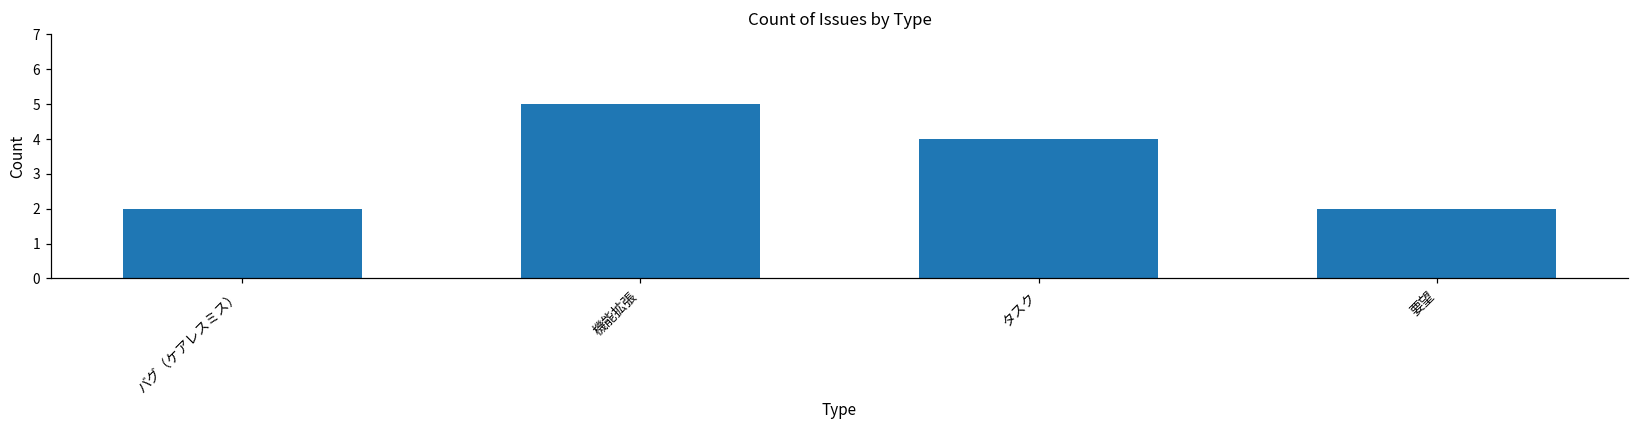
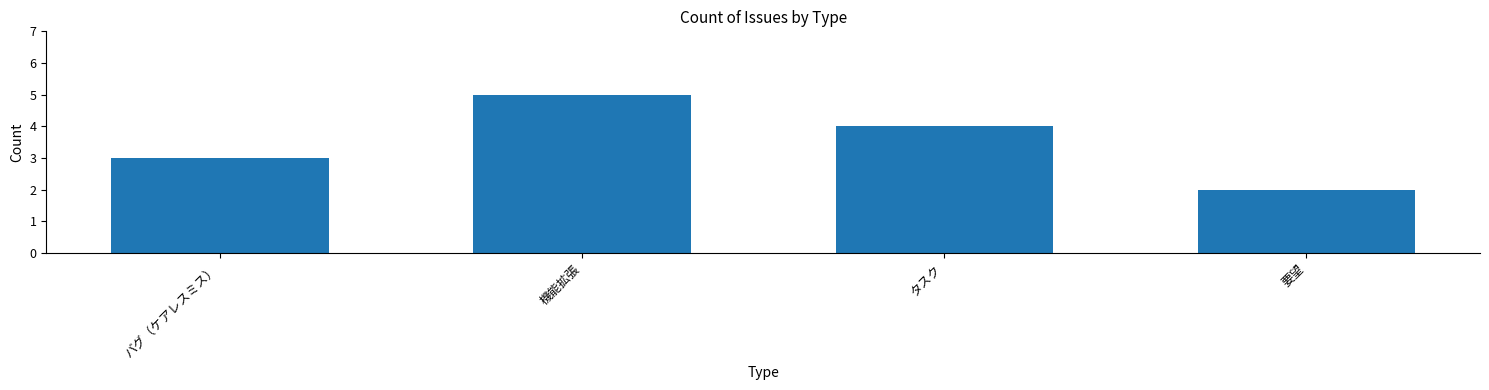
  {
-   "バグ（ケアレスミス）": 2,
+   "バグ（ケアレスミス）": 3,
    "機能拡張": 5,
    "タスク": 4,
    "要望": 2
  }
